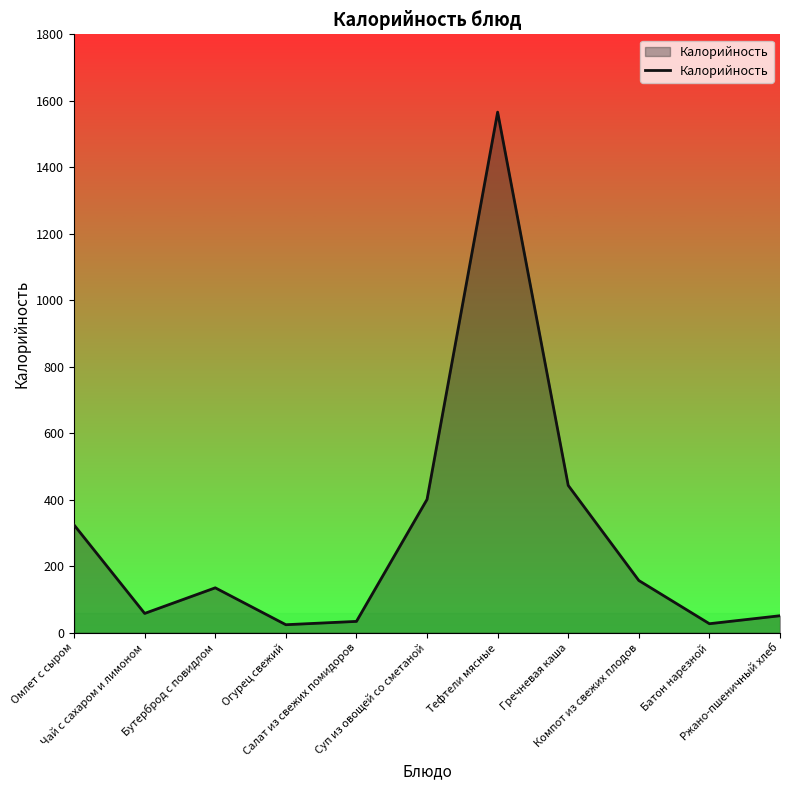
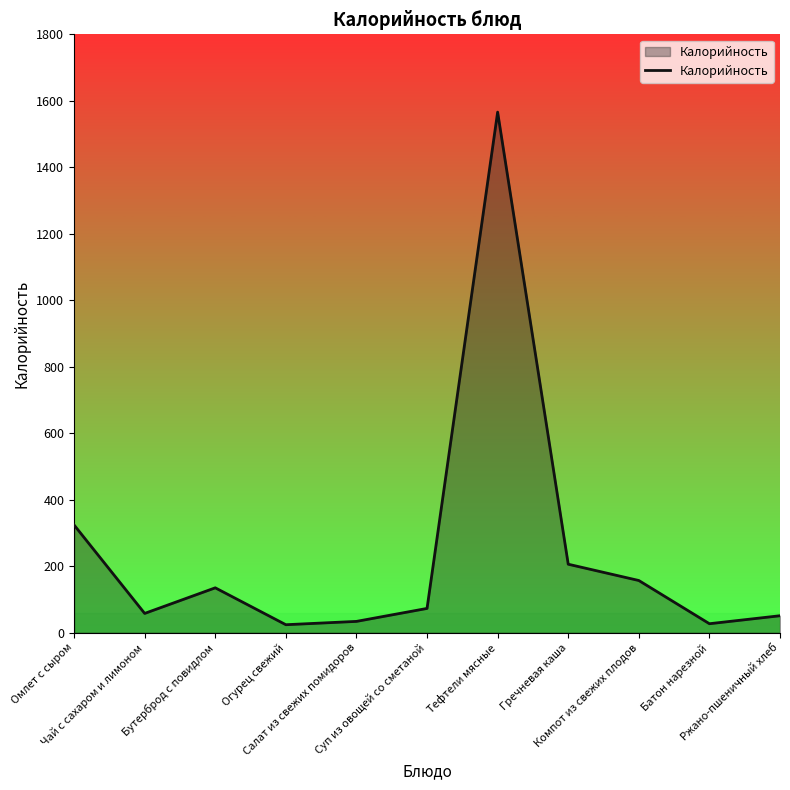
  {
    "Омлет с сыром": 320,
    "Бутерброд с повидлом": 140,
-   "Суп из овощей со сметаной": 400,
+   "Суп из овощей со сметаной": 70,
    "Тефтели мясные": 1570,
-   "Гречневая каша": 440,
+   "Гречневая каша": 210,
    "Компот из свежих плодов": 160
  }
